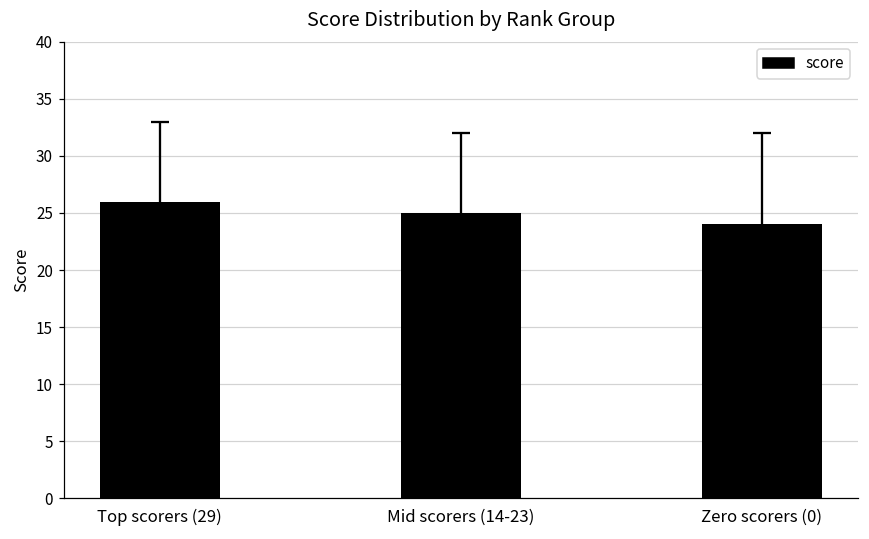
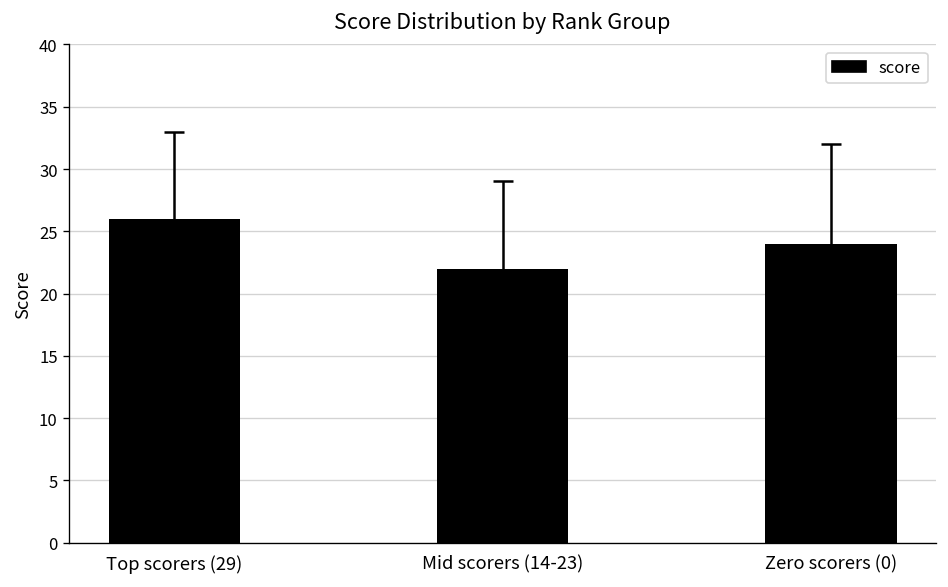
  {
    "score": {
      "Top scorers (29)": 26,
-     "Mid scorers (14-23)": 25,
+     "Mid scorers (14-23)": 22,
      "Zero scorers (0)": 24
    }
  }
